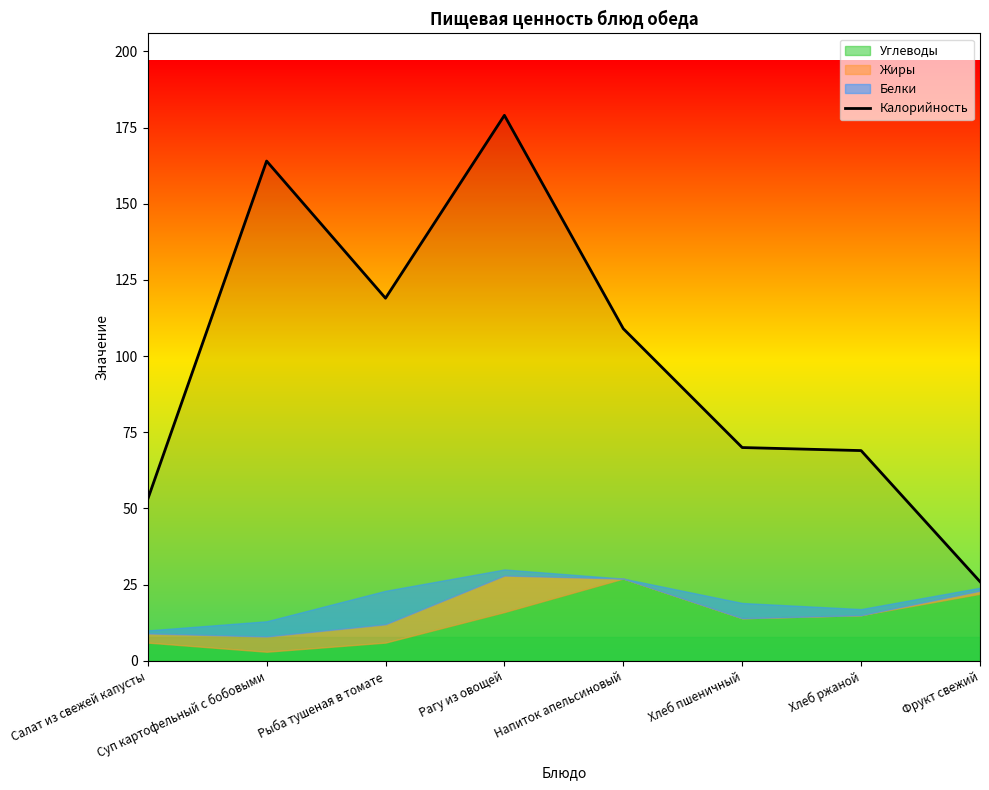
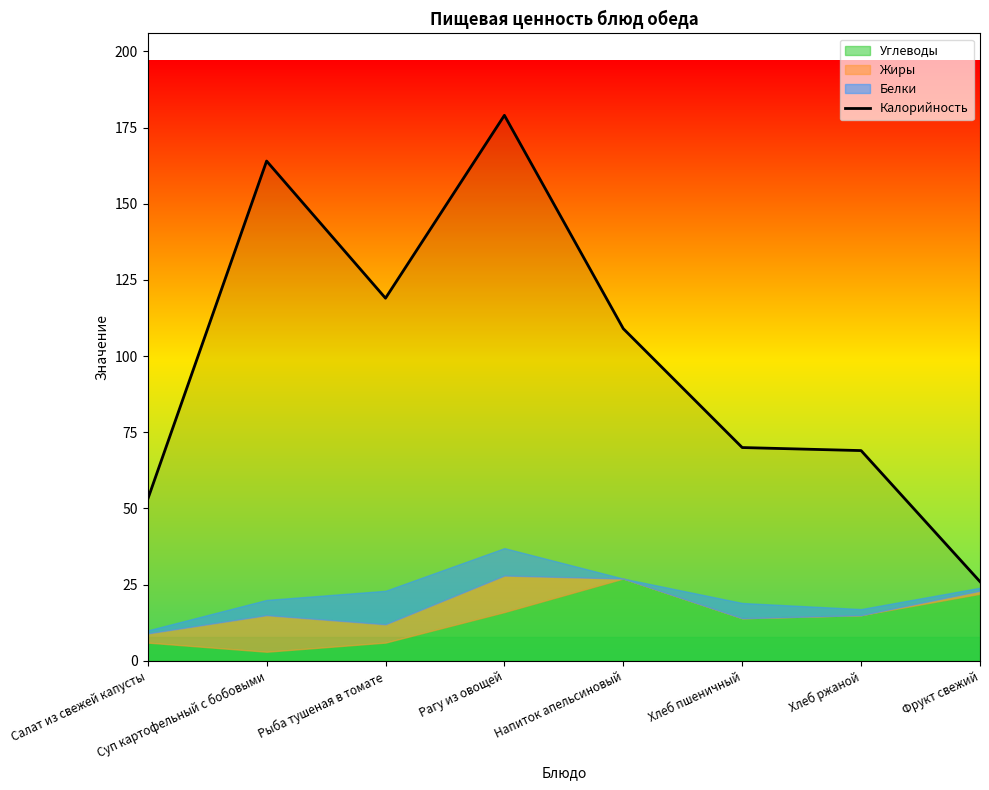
  {
    "Углеводы": {
      "Салат из свежей капусты": 6,
      "Суп картофельный с бобовыми": 3,
      "Рыба тушеная в томате": 6,
      "Рагу из овощей": 16,
      "Фрукт свежий": 22
    },
    "Жиры": {
      "Салат из свежей капусты": 3,
-     "Суп картофельный с бобовыми": 5,
+     "Суп картофельный с бобовыми": 12,
      "Рыба тушеная в томате": 6,
      "Рагу из овощей": 12,
      "Фрукт свежий": 1
    },
    "Белки": {
      "Салат из свежей капусты": 1,
      "Суп картофельный с бобовыми": 5,
      "Рыба тушеная в томате": 11,
-     "Рагу из овощей": 2,
+     "Рагу из овощей": 9,
      "Хлеб пшеничный": 5,
      "Хлеб ржаной": 2,
      "Фрукт свежий": 1
    },
    "Калорийность": {
      "Салат из свежей капусты": 53,
      "Суп картофельный с бобовыми": 164,
      "Рыба тушеная в томате": 119,
      "Рагу из овощей": 179,
      "Напиток апельсиновый": 109,
      "Хлеб пшеничный": 70,
      "Хлеб ржаной": 69,
      "Фрукт свежий": 26
    }
  }
